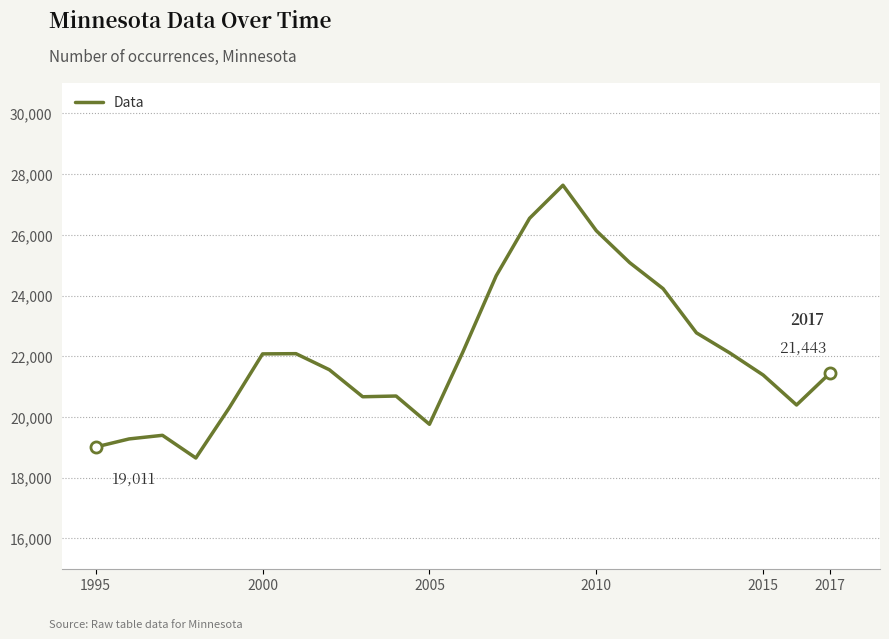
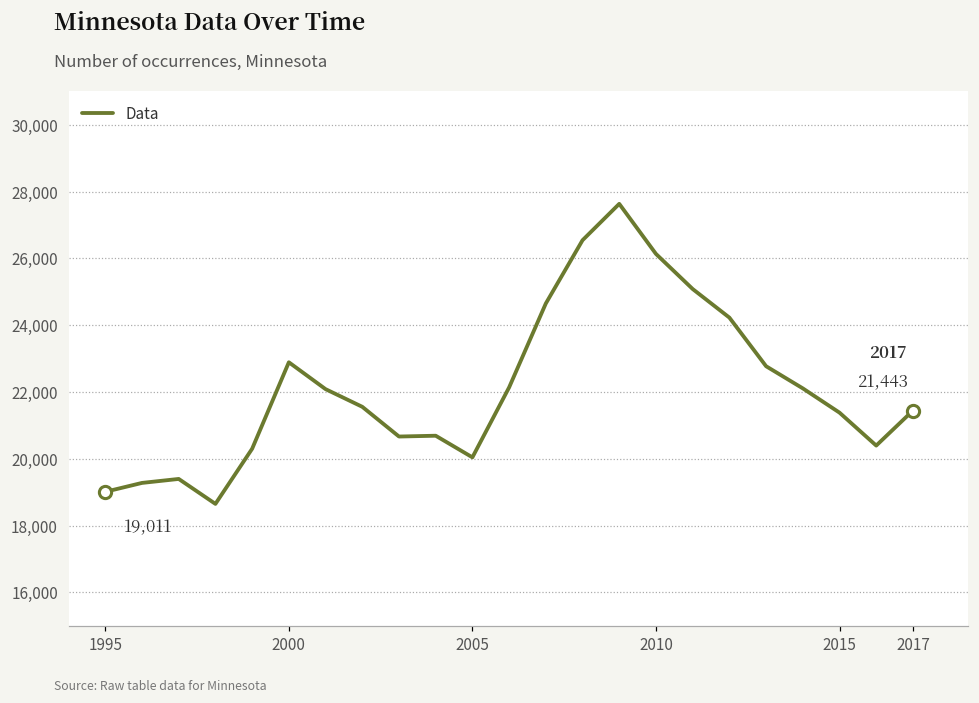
  {
    "Data": {
-     "2000": "22,100",
-     "2005": "19,800",
+     "2000": "22,900",
+     "2005": "20,000",
      "2010": "26,100",
      "2015": "21,400"
    }
  }
